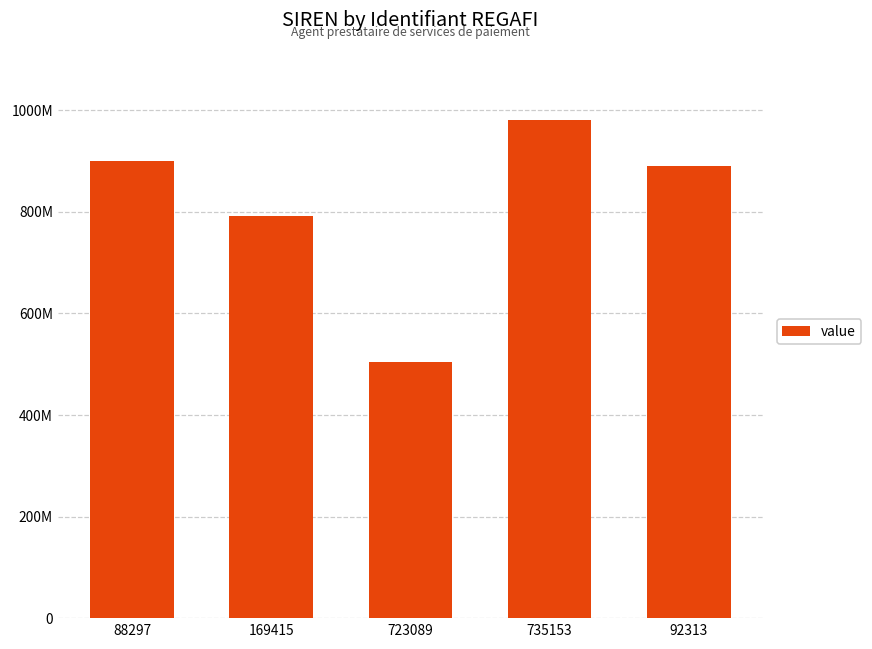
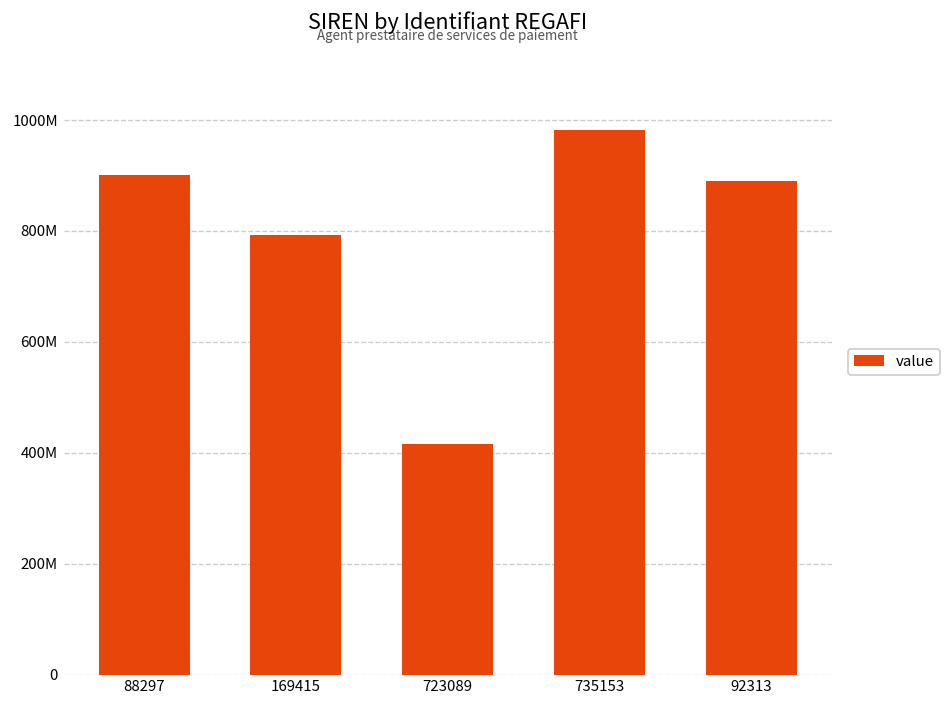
  {
    "88297": 900000000,
    "169415": 790000000,
-   "723089": 500000000,
+   "723089": 420000000,
    "735153": 980000000,
    "92313": 890000000
  }
